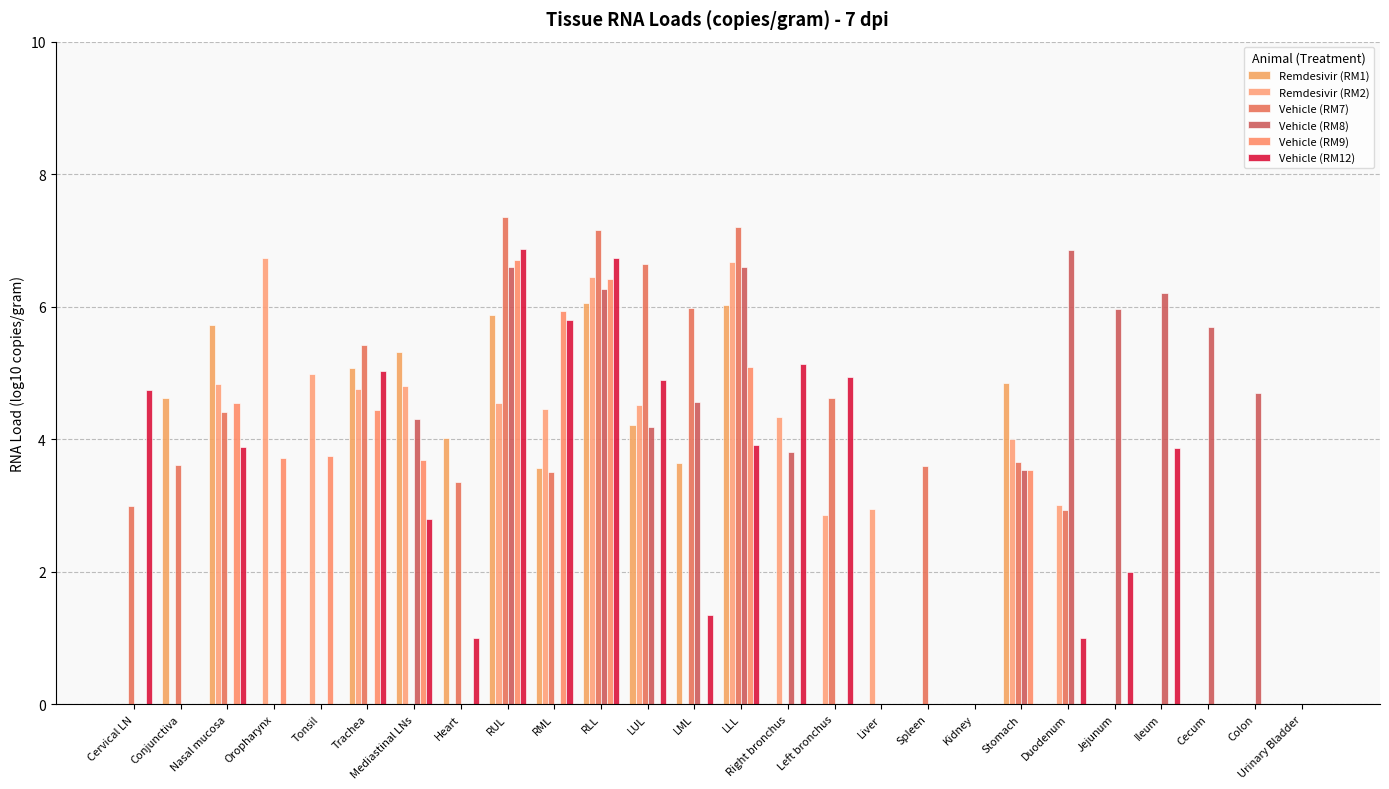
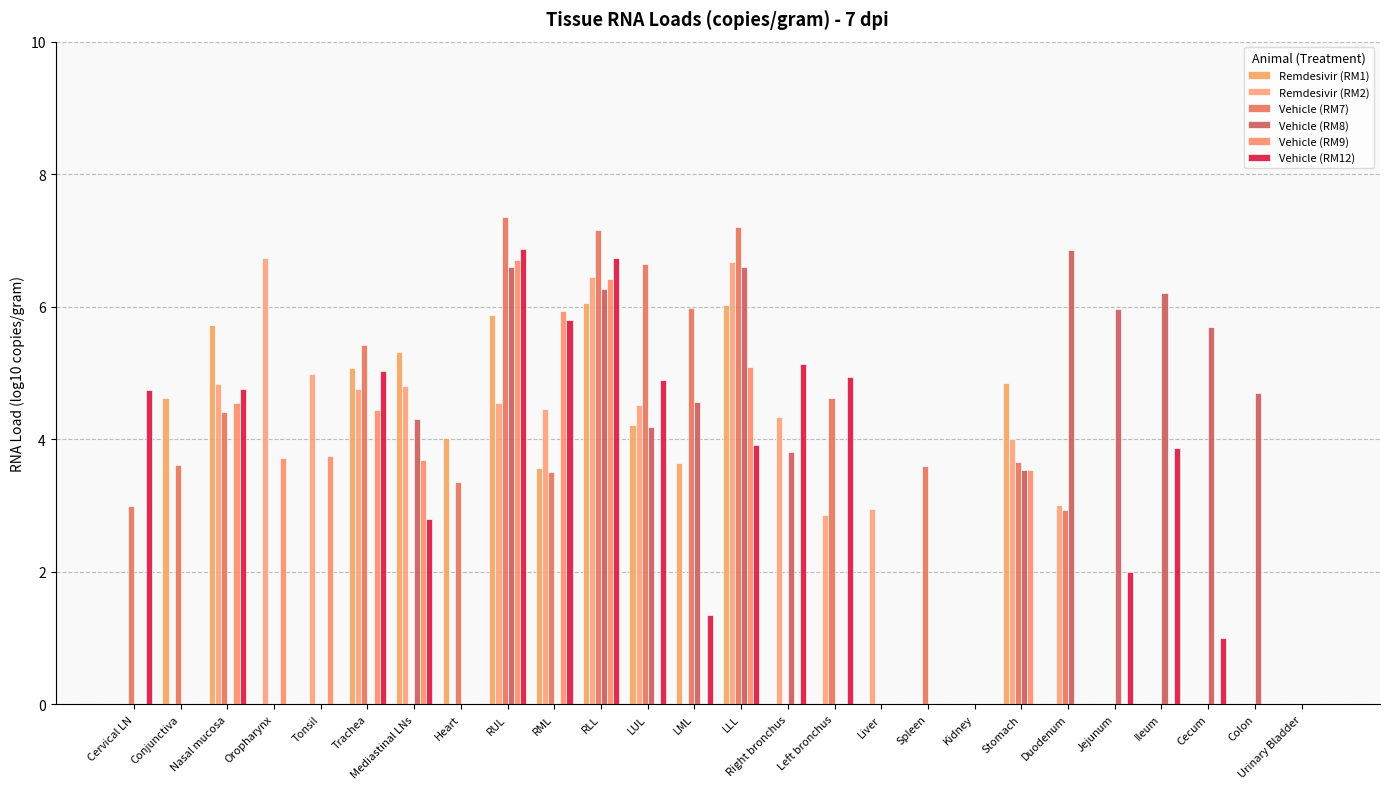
  {
    "Vehicle (RM12)": {
      "Cervical LN": 4.7,
      "Conjunctiva": 0.0,
-     "Nasal mucosa": 3.9,
+     "Nasal mucosa": 4.8,
      "Oropharynx": 0.0,
      "Tonsil": 0.0,
      "Trachea": 5.0,
      "Mediastinal LNs": 2.8,
-     "Heart": 1,
+     "Heart": 0,
      "RUL": 6.9,
      "RML": 5.8,
      "RLL": 6.7,
      "LUL": 4.9,
      "LML": 1.3,
      "LLL": 3.9,
      "Right bronchus": 5.1,
      "Left bronchus": 4.9,
      "Liver": 0.0,
      "Spleen": 0.0,
      "Kidney": 0.0,
      "Stomach": 0.0,
-     "Duodenum": 1,
+     "Duodenum": 0,
      "Jejunum": 2.0,
      "Ileum": 3.9,
-     "Cecum": 0,
+     "Cecum": 1,
      "Colon": 0.0,
      "Urinary Bladder": 0.0
    }
  }
